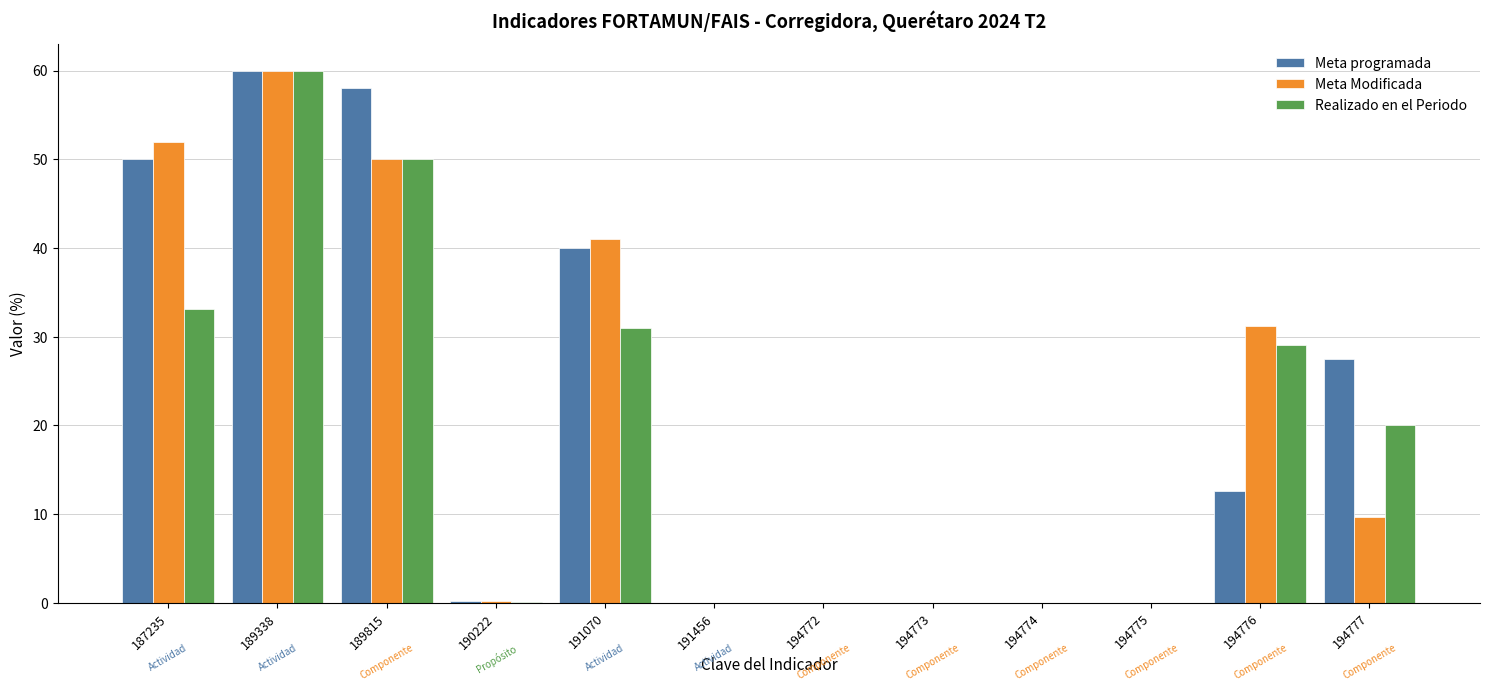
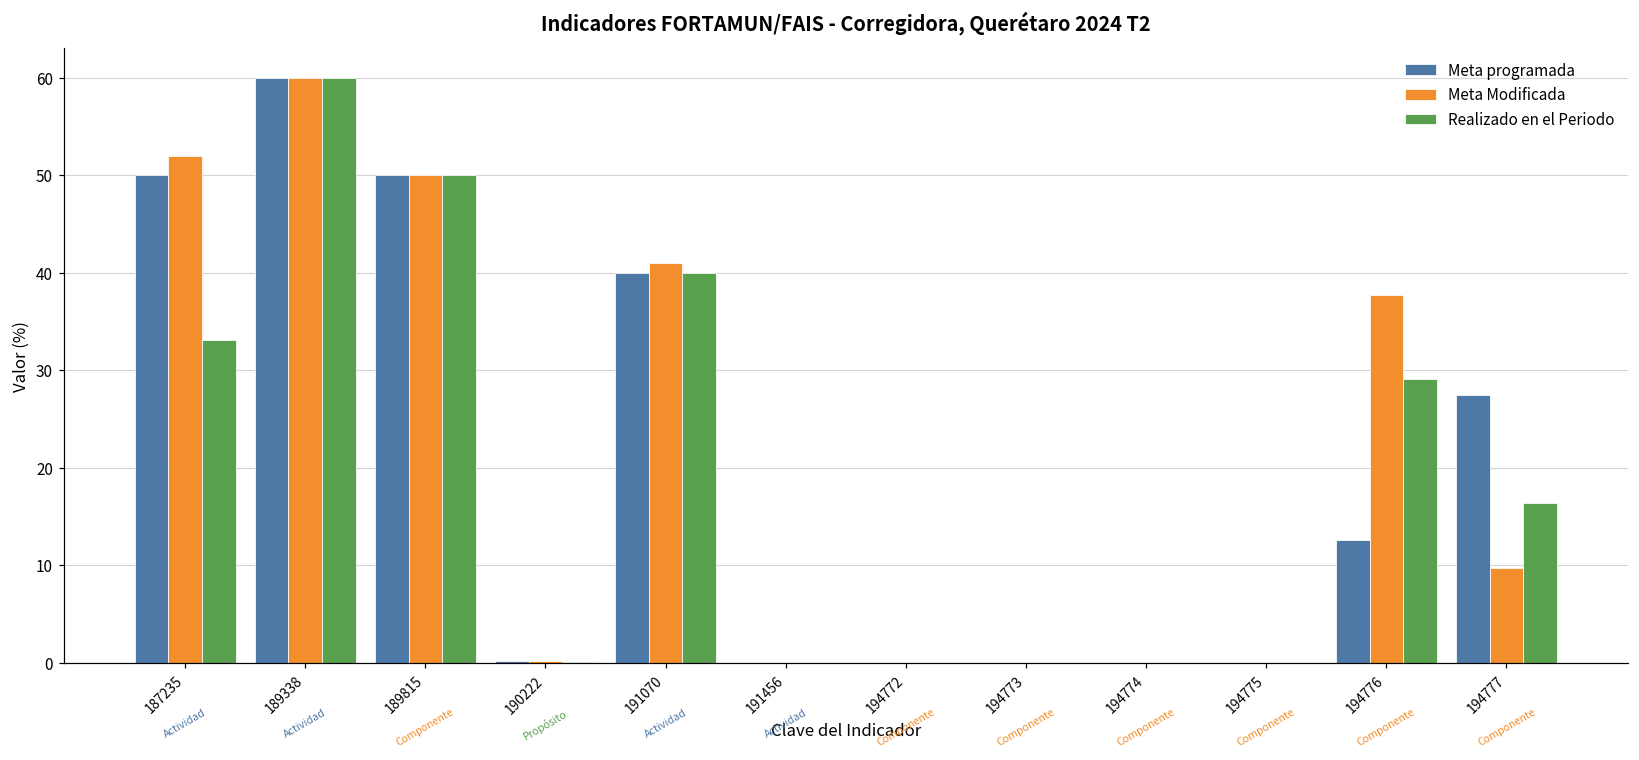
  {
    "Meta programada": {
      "187235": 50,
      "189338": 60,
-     "189815": 58,
+     "189815": 50,
      "191070": 40,
      "191456": 0,
      "194772": 0,
      "194773": 0,
      "194774": 0,
      "194775": 0,
      "194776": 13,
      "194777": 27
    },
    "Meta Modificada": {
      "187235": 52,
      "189338": 60,
      "189815": 50,
      "191070": 41,
      "191456": 0,
      "194772": 0,
      "194773": 0,
      "194774": 0,
      "194775": 0,
-     "194776": 31,
+     "194776": 38,
      "194777": 10
    },
    "Realizado en el Periodo": {
      "187235": 33,
      "189338": 60,
      "189815": 50,
-     "191070": 31,
+     "191070": 40,
      "191456": 0,
      "194772": 0,
      "194773": 0,
      "194774": 0,
      "194775": 0,
      "194776": 29,
-     "194777": 20
+     "194777": 16
    }
  }
